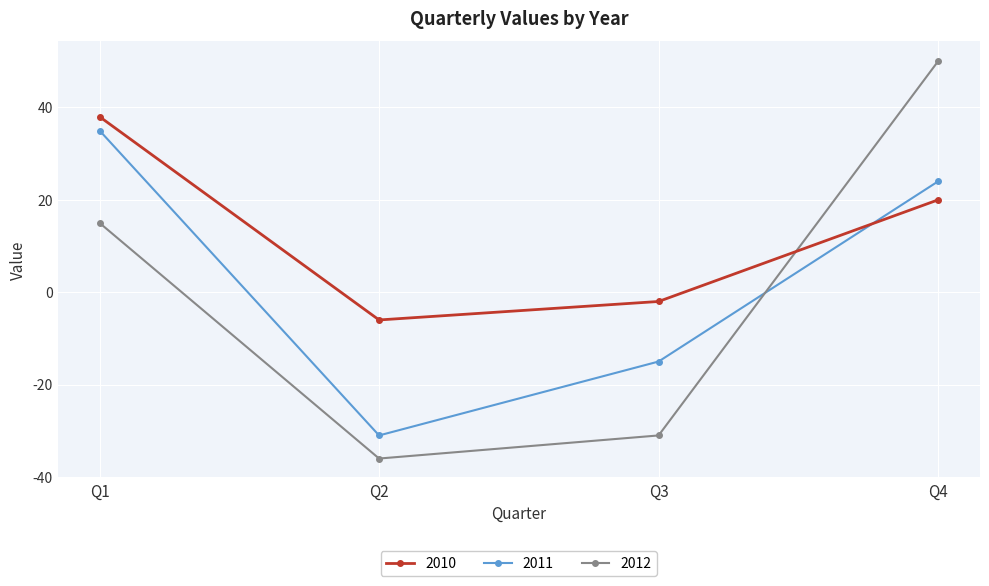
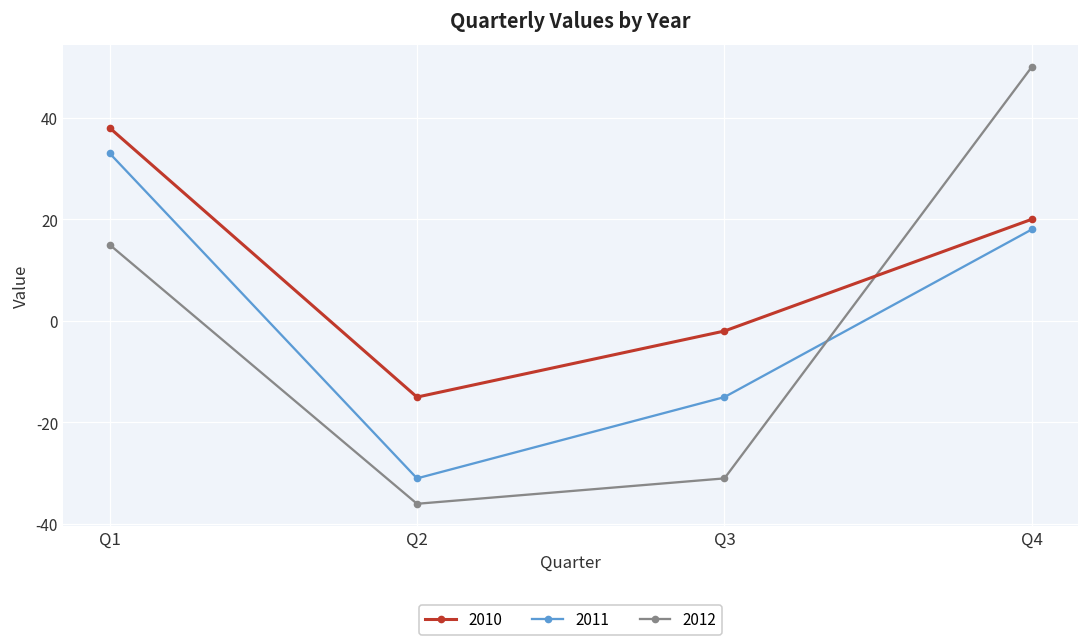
  {
    "2010": {
      "Q1": 38,
-     "Q2": -6,
+     "Q2": -15,
      "Q3": -2,
      "Q4": 20
    },
    "2011": {
-     "Q1": 35,
+     "Q1": 33,
      "Q2": -31,
      "Q3": -15,
-     "Q4": 24
+     "Q4": 18
    },
    "2012": {
      "Q1": 15,
      "Q2": -36,
      "Q3": -31,
      "Q4": 50
    }
  }
